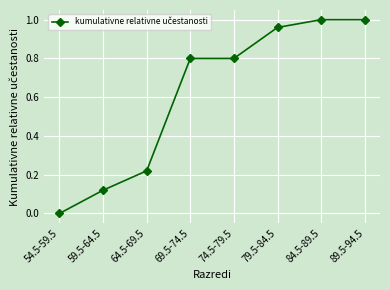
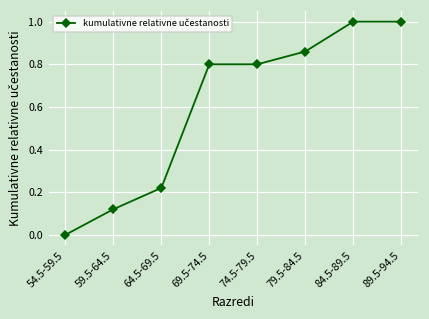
  {
    "54.5-59.5": 0.00,
    "59.5-64.5": 0.12,
    "64.5-69.5": 0.22,
    "69.5-74.5": 0.80,
    "74.5-79.5": 0.80,
-   "79.5-84.5": 0.96,
+   "79.5-84.5": 0.86,
    "84.5-89.5": 1.00,
    "89.5-94.5": 1.00
  }
